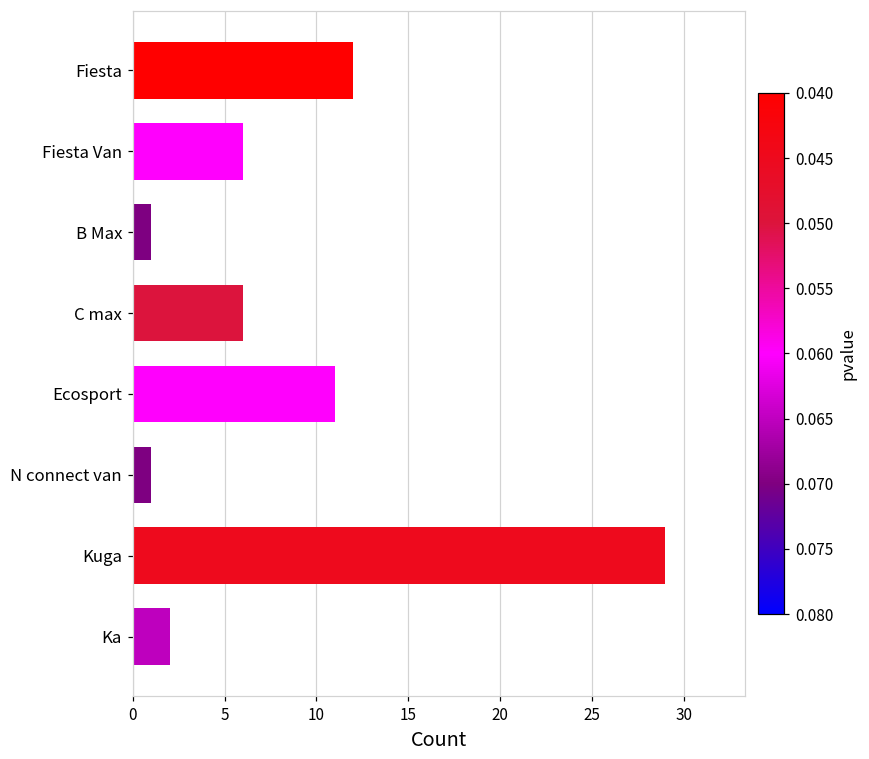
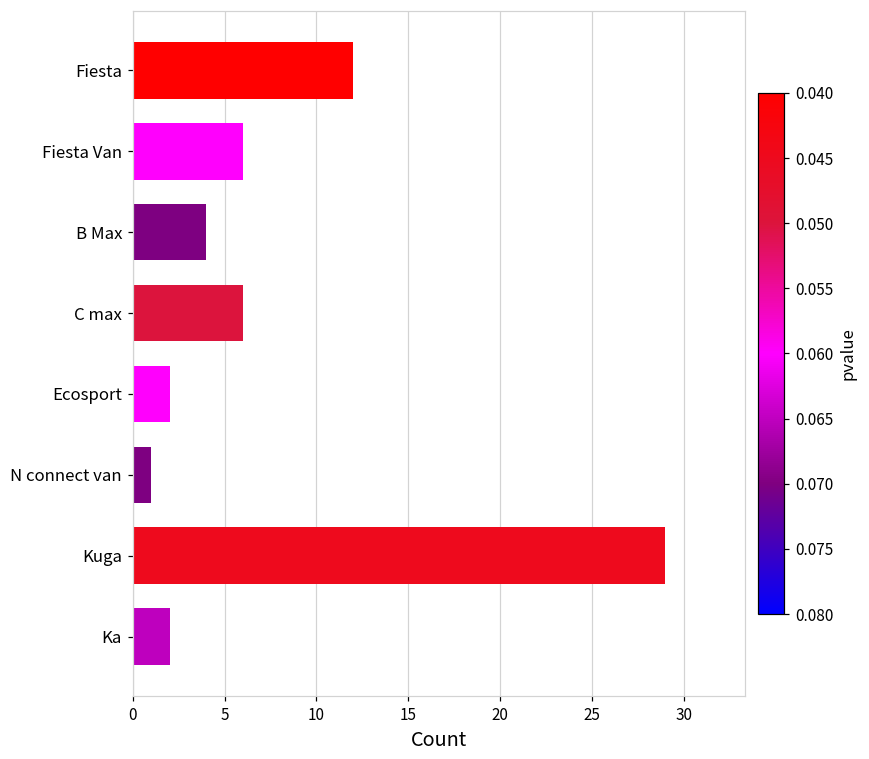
  {
    "Fiesta": 12,
    "Fiesta Van": 6,
-   "B Max": 1,
+   "B Max": 4,
    "C max": 6,
-   "Ecosport": 11,
+   "Ecosport": 2,
    "N connect van": 1,
    "Kuga": 29,
    "Ka": 2
  }
